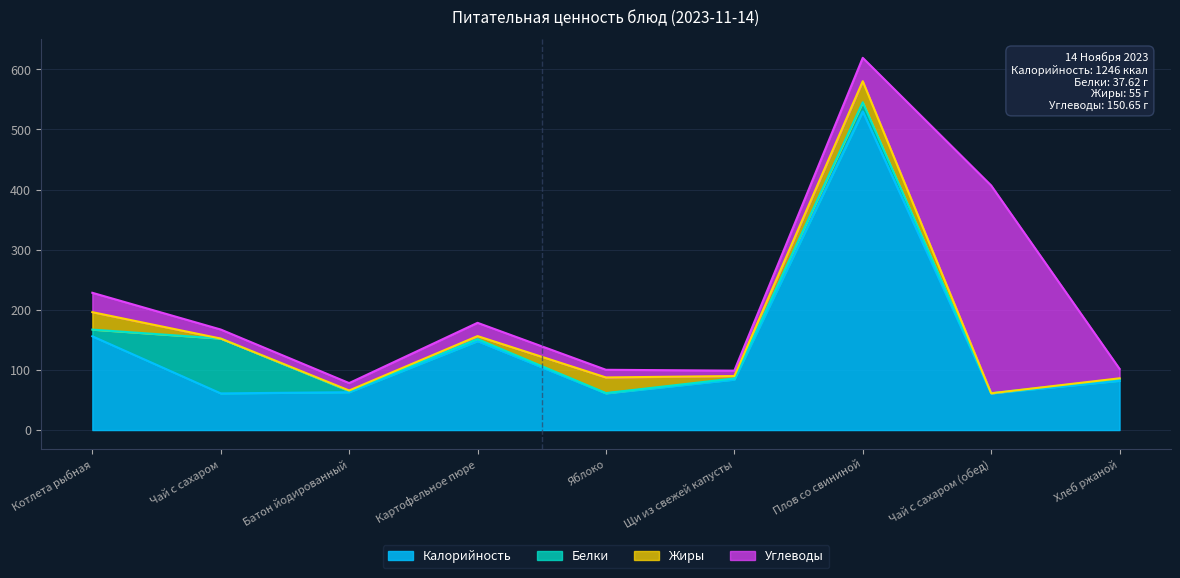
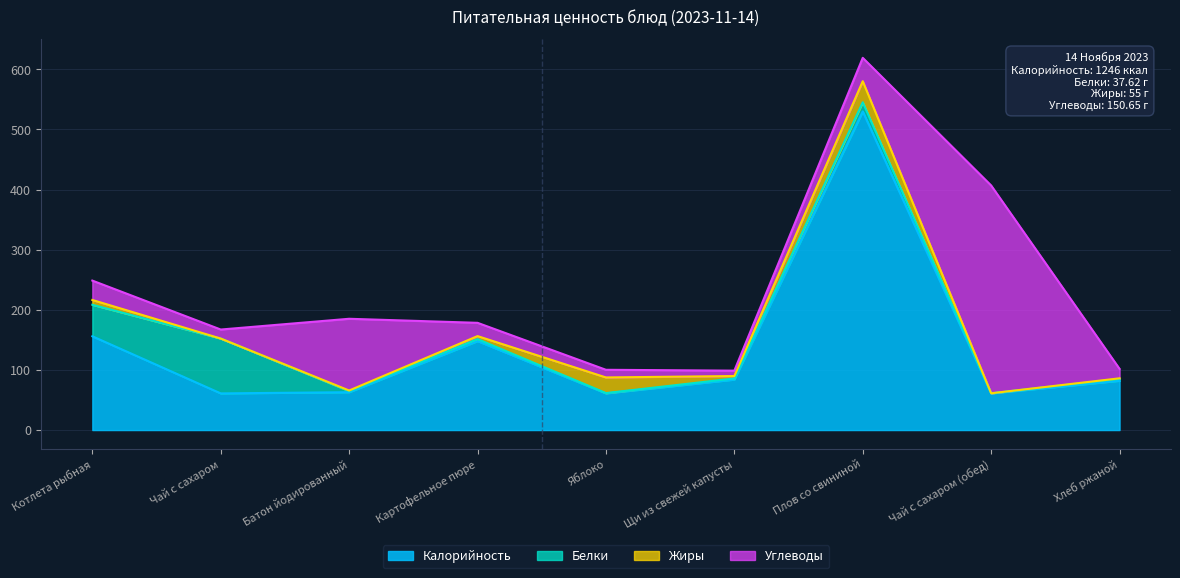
  {
    "Калорийность": {
      "Котлета рыбная": 160,
      "Чай с сахаром": 60,
      "Плов со свининой": 530
    },
    "Белки": {
-     "Котлета рыбная": 10,
+     "Котлета рыбная": 50,
      "Плов со свининой": 20
    },
    "Жиры": {
-     "Котлета рыбная": 30,
+     "Котлета рыбная": 10,
      "Картофельное пюре": 10,
      "Яблоко": 30,
      "Плов со свининой": 40
    },
    "Углеводы": {
      "Котлета рыбная": 30,
      "Чай с сахаром": 20,
-     "Батон йодированный": 10,
+     "Батон йодированный": 120,
      "Картофельное пюре": 20,
      "Яблоко": 10,
      "Щи из свежей капусты": 10,
      "Плов со свининой": 40,
      "Чай с сахаром (обед)": 350,
      "Хлеб ржаной": 20
    }
  }
